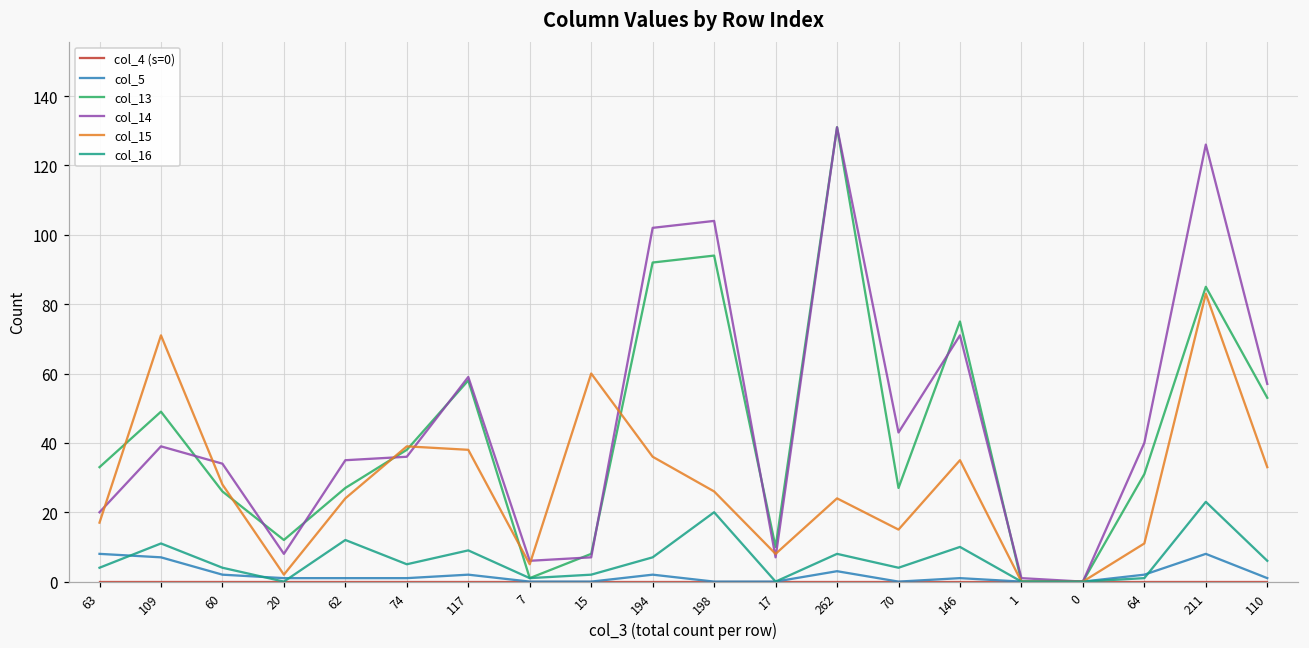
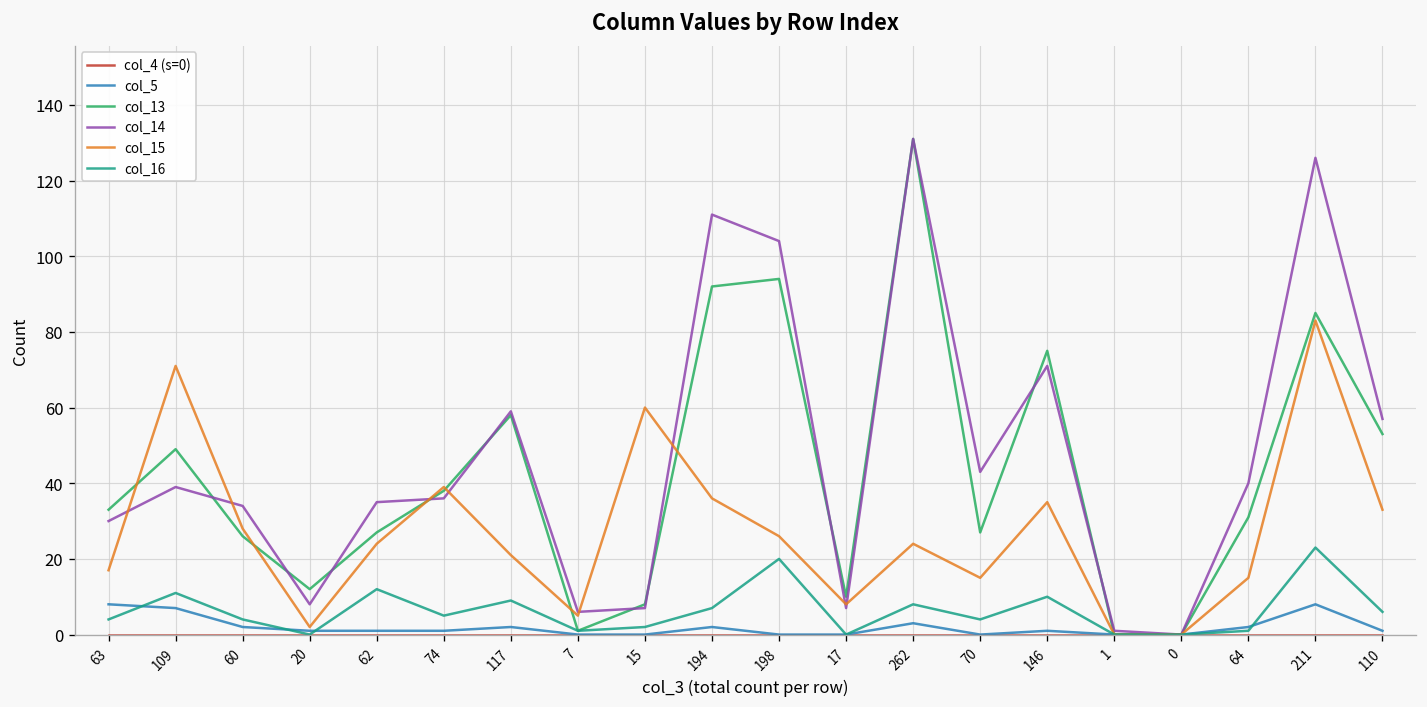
  {
    "col_4 (s=0)": {
      "63": 0,
      "109": 0,
      "60": 0,
      "62": 0,
      "74": 0,
      "117": 0,
      "194": 0,
      "262": 0,
      "146": 0,
      "64": 0,
      "211": 0,
      "110": 0
    },
    "col_5": {
      "63": 8,
      "109": 7,
      "60": 2,
      "20": 1,
      "62": 1,
      "74": 1,
      "117": 2,
      "194": 2,
      "262": 3,
      "146": 1,
      "64": 2,
      "211": 8,
      "110": 1
    },
    "col_14": {
-     "63": 20,
+     "63": 30,
      "109": 39,
      "60": 34,
      "20": 8,
      "62": 35,
      "74": 36,
      "117": 59,
      "7": 6,
      "15": 7,
-     "194": 102,
+     "194": 111,
      "198": 104,
      "17": 7,
      "70": 43,
      "146": 71,
      "1": 1,
      "64": 40,
      "211": 126,
      "110": 57
    },
    "col_15": {
      "63": 17,
      "109": 71,
      "60": 28,
      "20": 2,
      "62": 24,
      "74": 39,
-     "117": 38,
+     "117": 21,
      "7": 5,
      "15": 60,
      "194": 36,
      "198": 26,
      "17": 8,
      "262": 24,
      "70": 15,
      "146": 35,
-     "64": 11,
+     "64": 15,
      "211": 83,
      "110": 33
    }
  }
